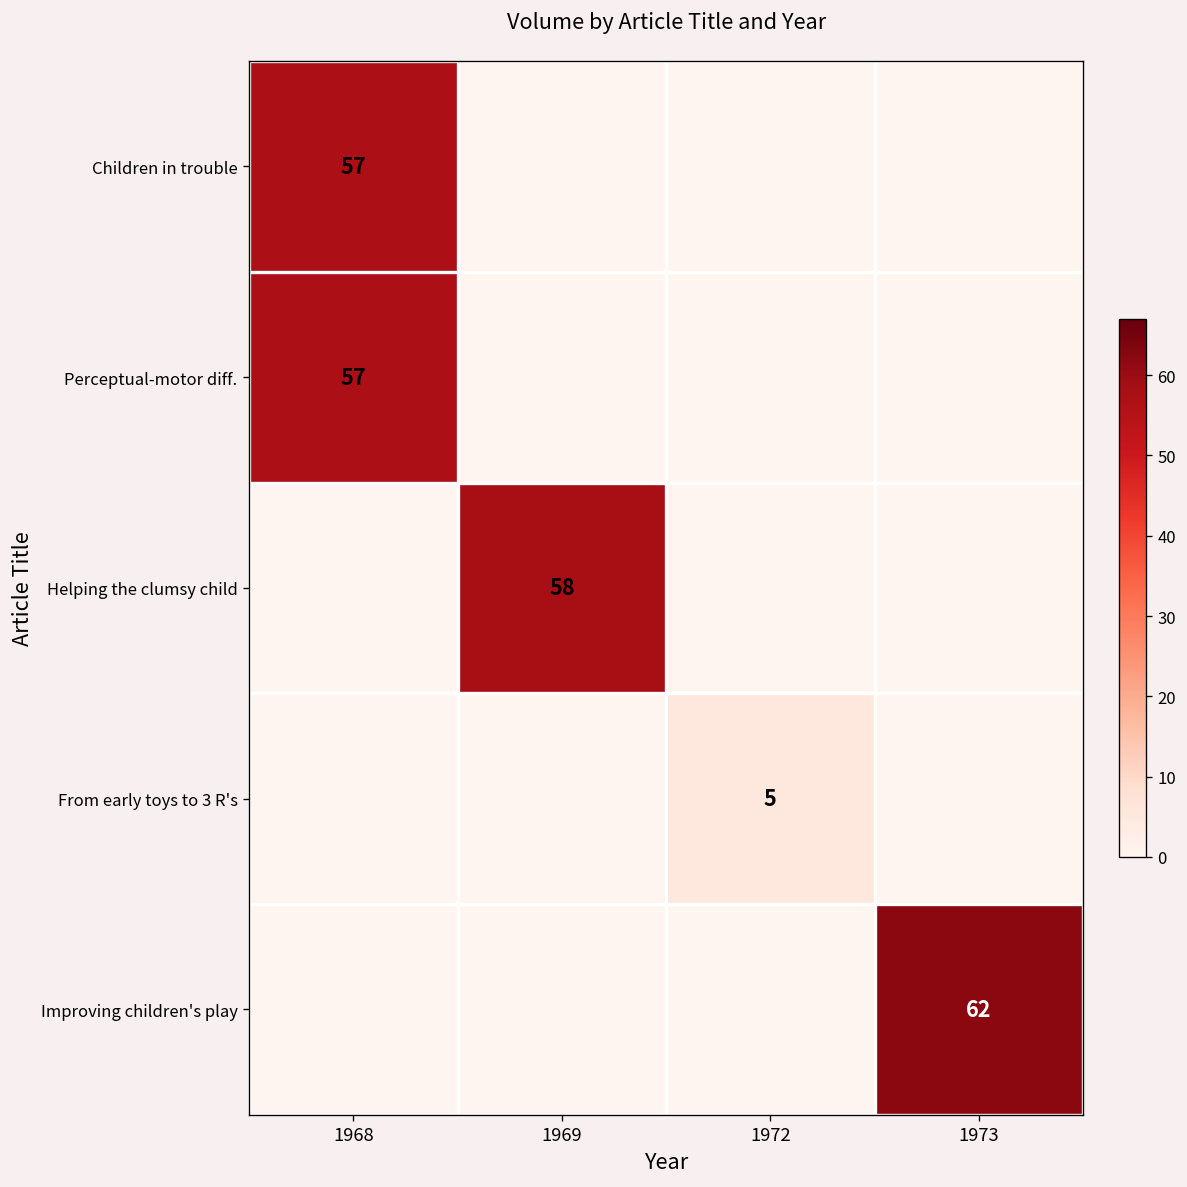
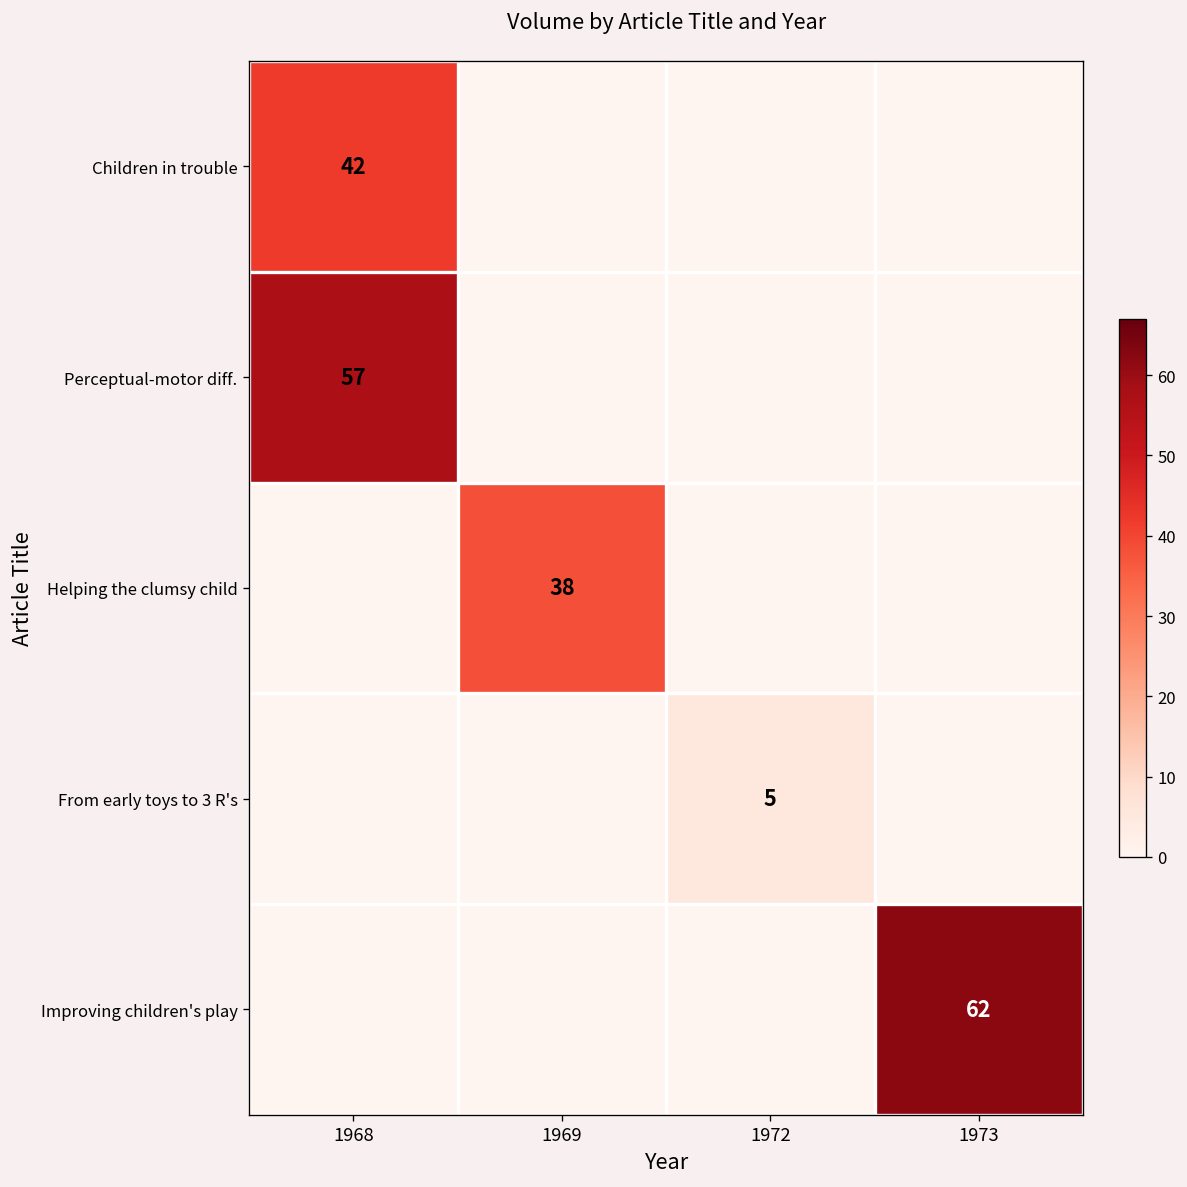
  {
    "Children in trouble": {
-     "1968": 57
+     "1968": 42
    },
    "Perceptual-motor diff.": {
      "1968": 57
    },
    "Helping the clumsy child": {
-     "1969": 58
+     "1969": 38
    },
    "From early toys to 3 R's": {
      "1972": 5
    },
    "Improving children's play": {
      "1973": 62
    }
  }
